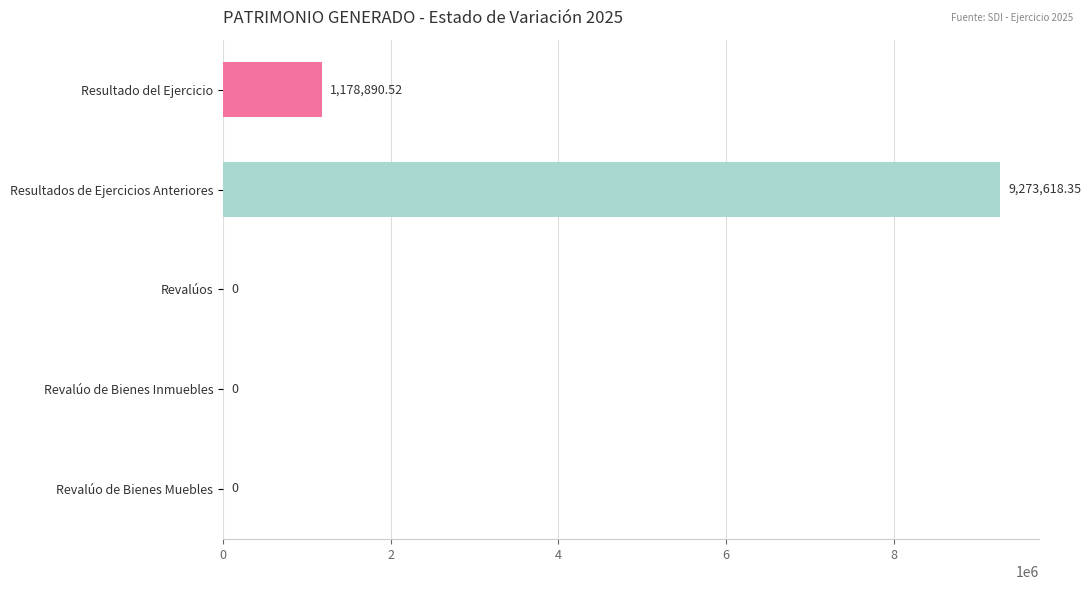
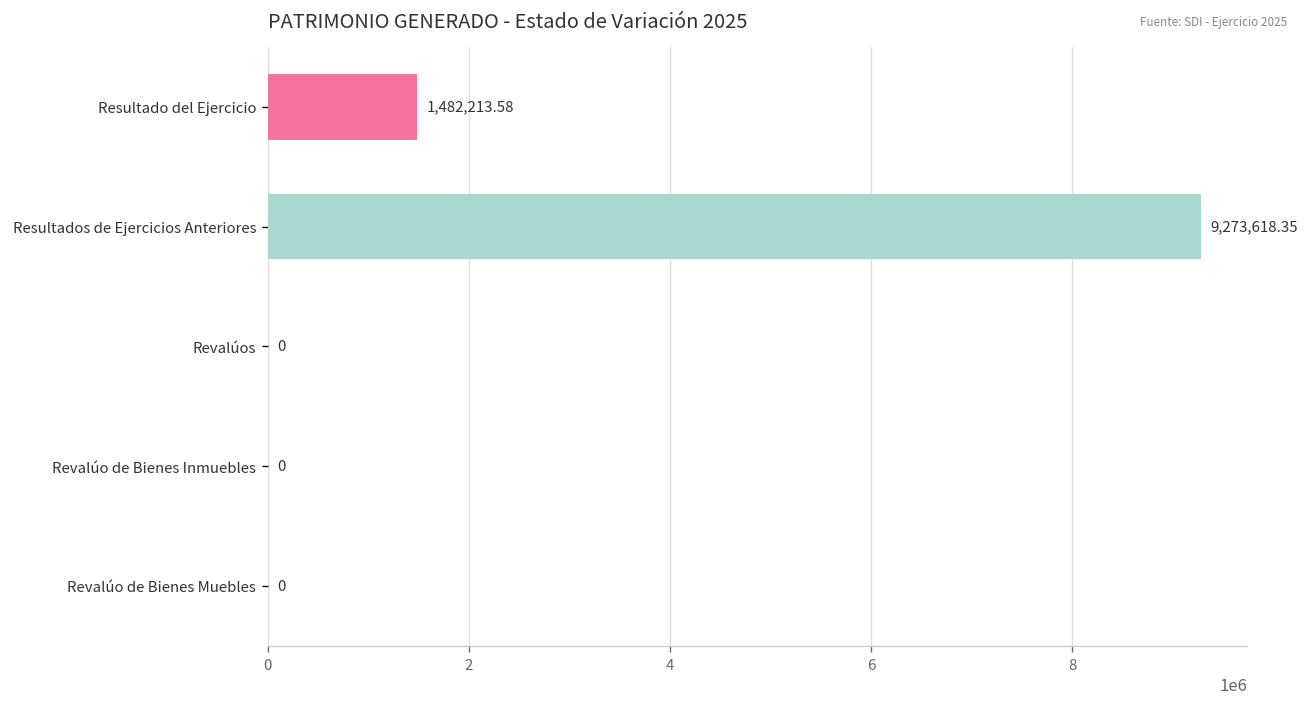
  {
-   "Resultado del Ejercicio": "1,178,890.52",
+   "Resultado del Ejercicio": "1,482,213.58",
    "Resultados de Ejercicios Anteriores": "9,273,618.35",
    "Revalúos": "0",
    "Revalúo de Bienes Inmuebles": "0",
    "Revalúo de Bienes Muebles": "0"
  }
